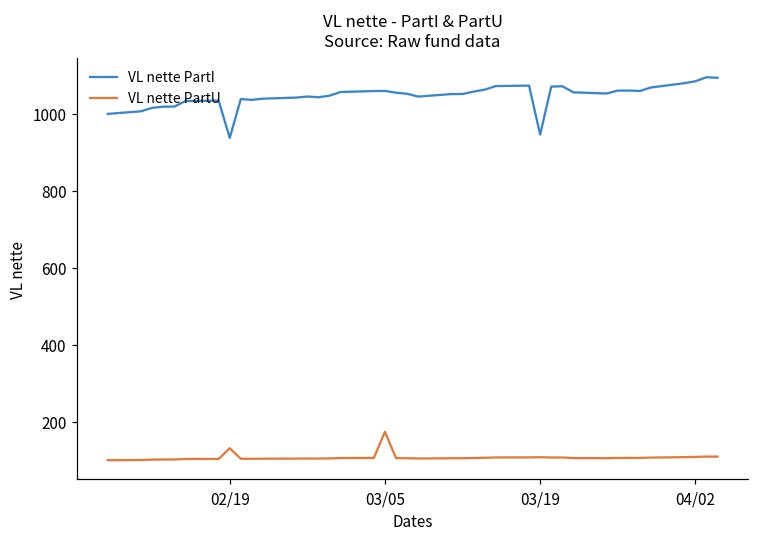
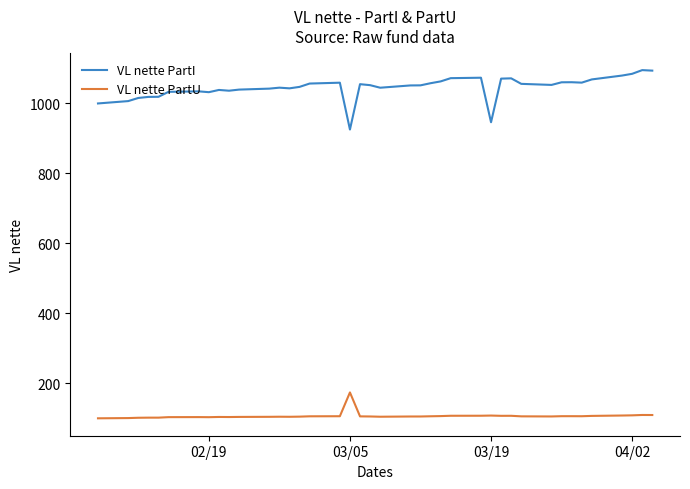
  {
    "VL nette PartI": {
-     "02/19": 940,
-     "03/05": 1060,
+     "02/19": 1030,
+     "03/05": 930,
      "03/19": 950,
      "04/02": 1080
    },
    "VL nette PartU": {
-     "02/19": 130,
+     "02/19": 100,
      "03/05": 170,
      "03/19": 110,
      "04/02": 110
    }
  }
